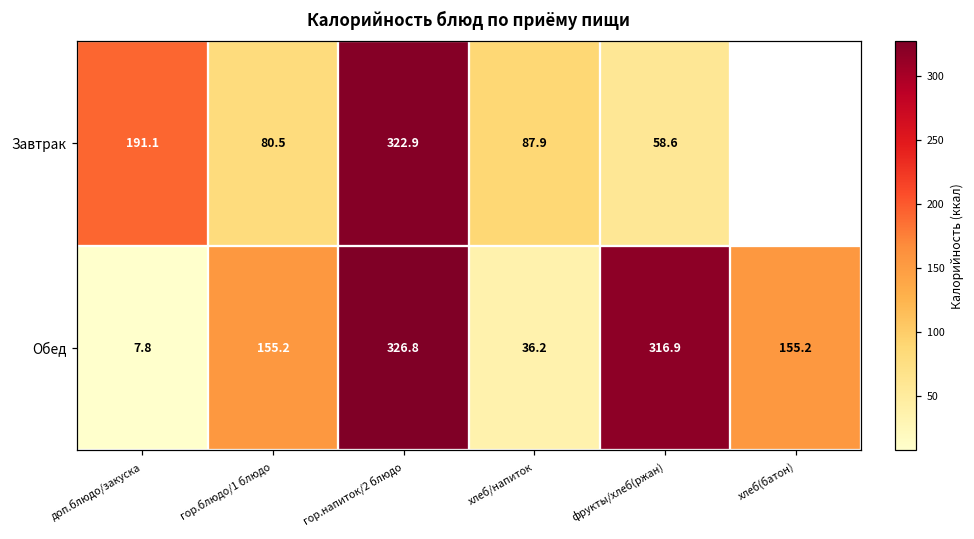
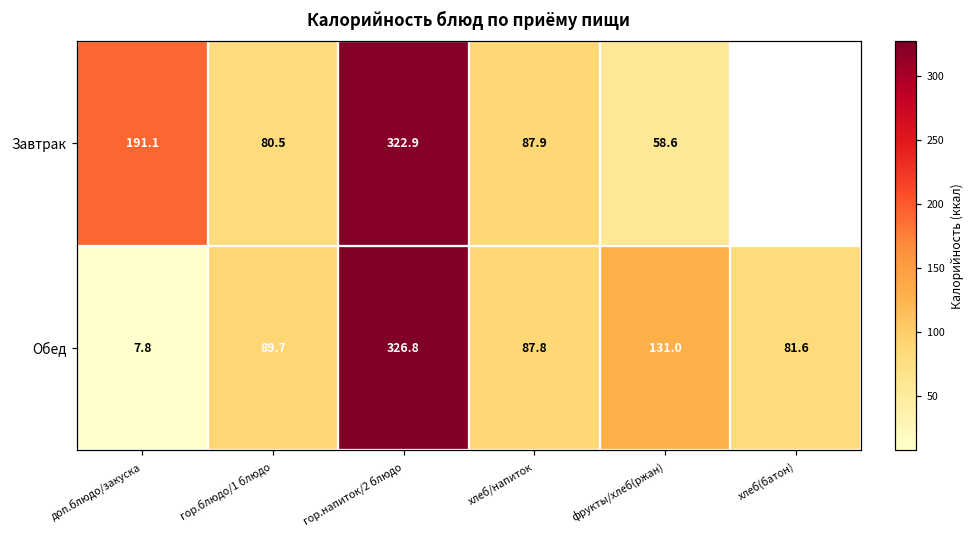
  {
    "Завтрак": {
      "доп.блюдо/закуска": 191.1,
      "гор.блюдо/1 блюдо": 80.5,
      "гор.напиток/2 блюдо": 322.9,
      "хлеб/напиток": 87.9,
      "фрукты/хлеб(ржан)": 58.6
    },
    "Обед": {
      "доп.блюдо/закуска": 7.8,
-     "гор.блюдо/1 блюдо": 155.2,
+     "гор.блюдо/1 блюдо": 89.7,
      "гор.напиток/2 блюдо": 326.8,
-     "хлеб/напиток": 36.2,
-     "фрукты/хлеб(ржан)": 316.9,
-     "хлеб(батон)": 155.2
+     "хлеб/напиток": 87.8,
+     "фрукты/хлеб(ржан)": 131.0,
+     "хлеб(батон)": 81.6
    }
  }
